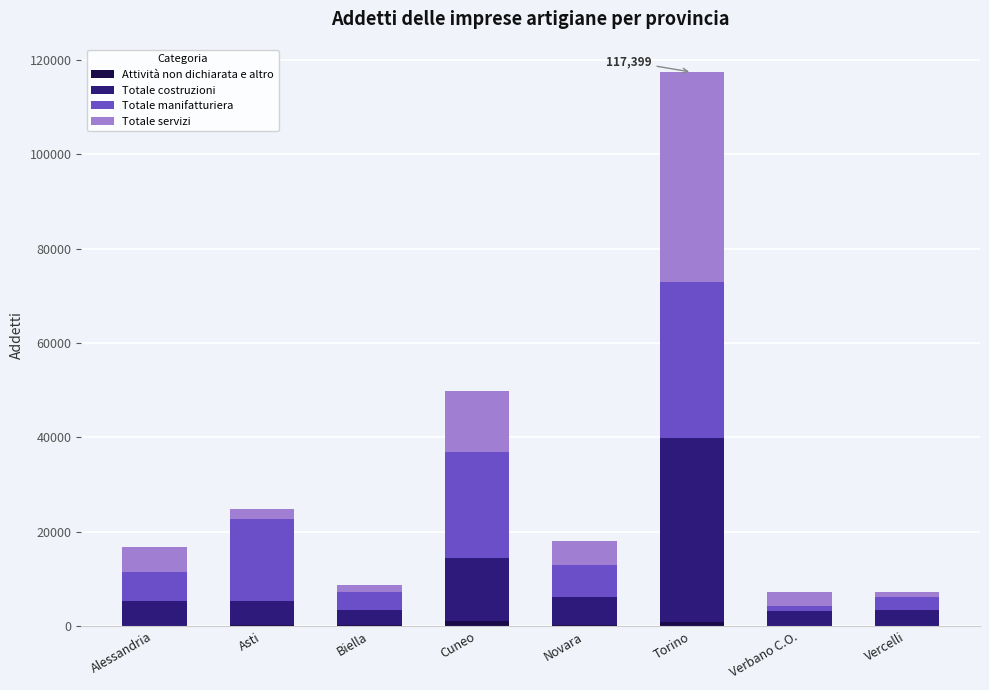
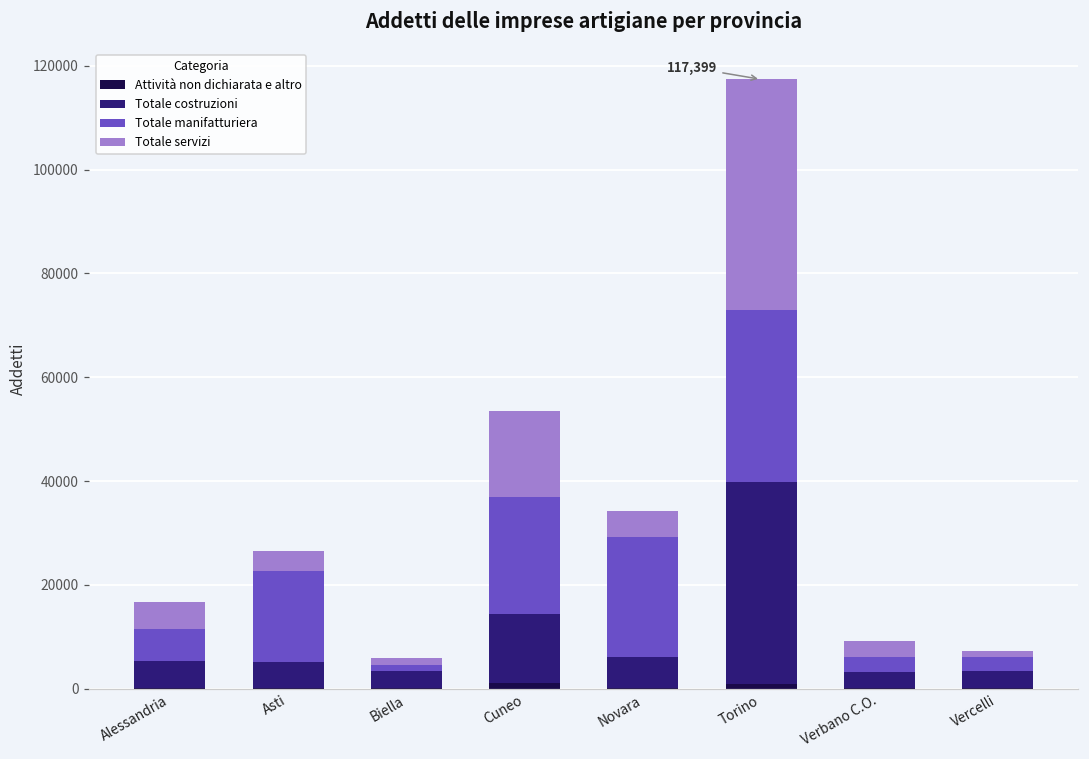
  {
    "Totale manifatturiera": {
      "Alessandria": 6000,
      "Asti": 17000,
-     "Biella": 4000,
+     "Biella": 1000,
      "Cuneo": 23000,
-     "Novara": 7000,
+     "Novara": 23000,
      "Torino": 33000,
-     "Verbano C.O.": 1000,
+     "Verbano C.O.": 3000,
      "Vercelli": 3000
    },
    "Totale servizi": {
      "Alessandria": 5000,
-     "Asti": 2000,
+     "Asti": 4000,
      "Biella": 1000,
-     "Cuneo": 13000,
+     "Cuneo": 17000,
      "Novara": 5000,
      "Verbano C.O.": 3000,
      "Vercelli": 1000
    }
  }
